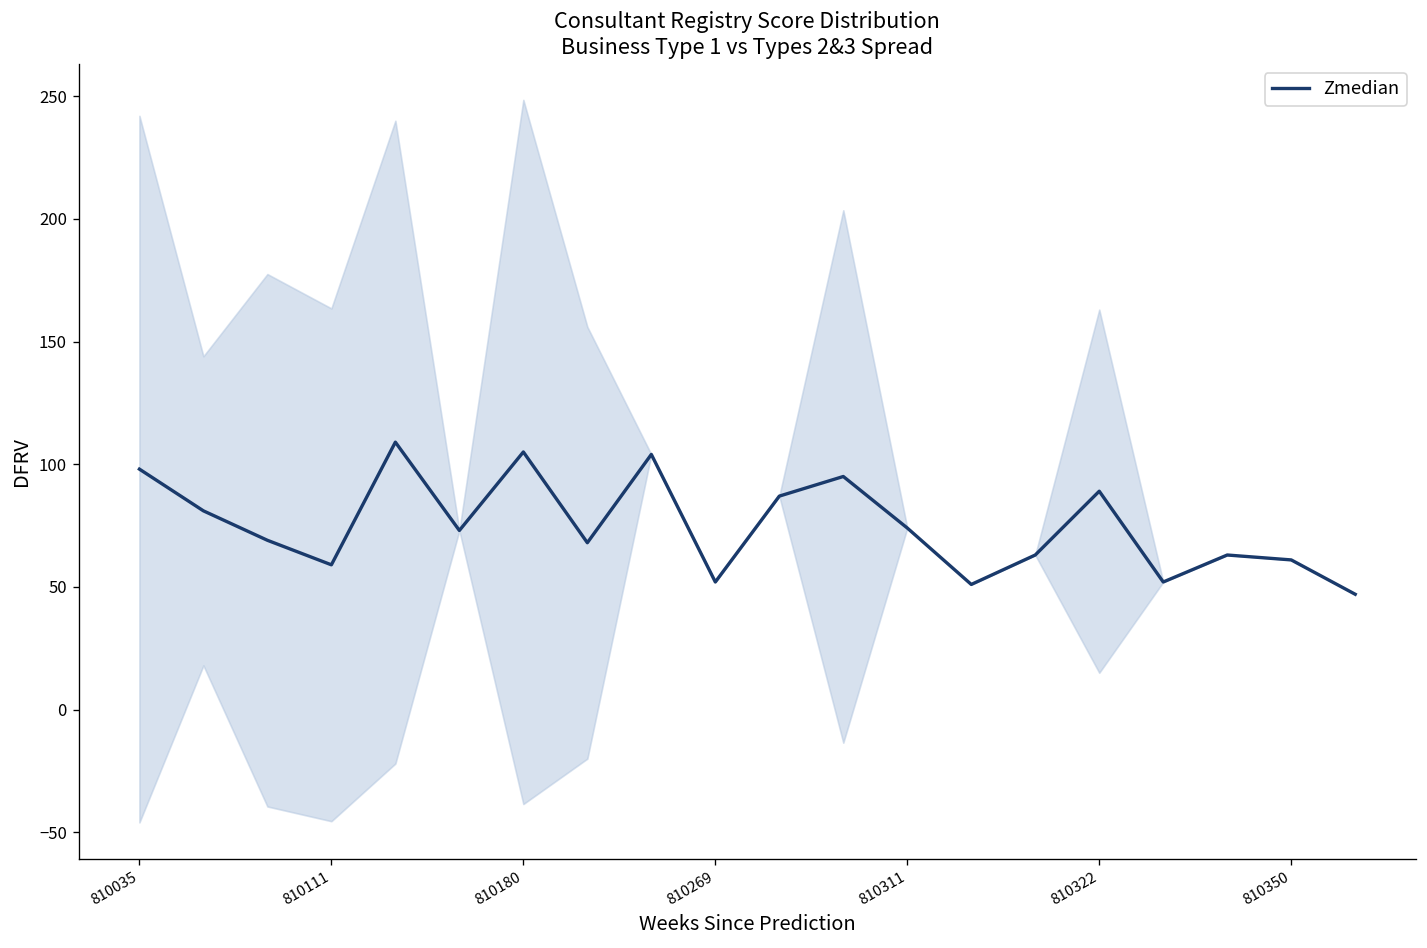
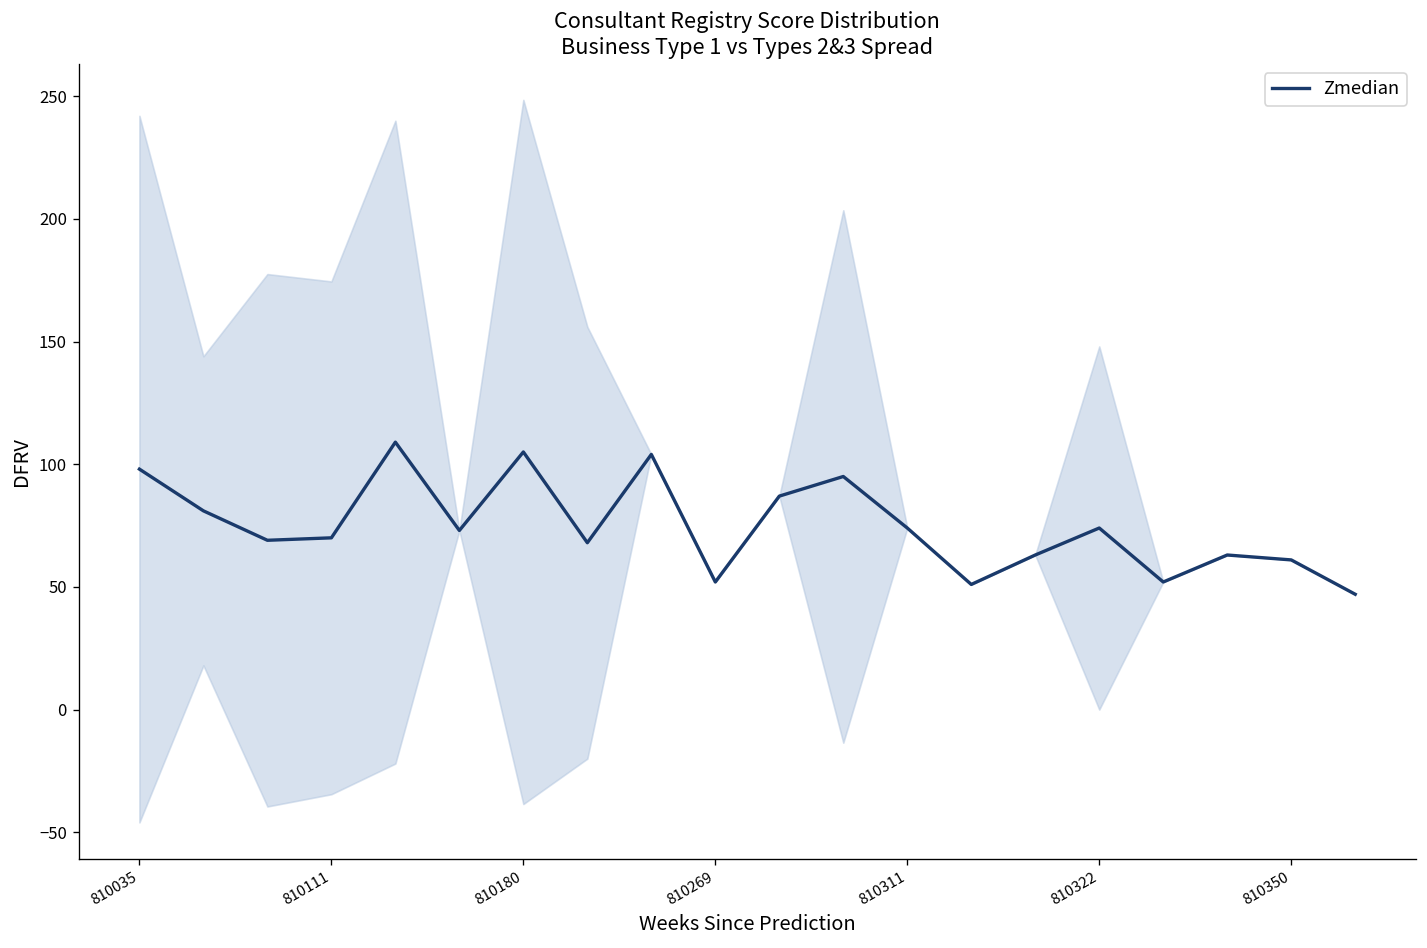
  {
    "Zmedian": {
      "810035": 98,
-     "810111": 59,
+     "810111": 70,
      "810180": 105,
-     "810322": 89
+     "810322": 74
    }
  }
